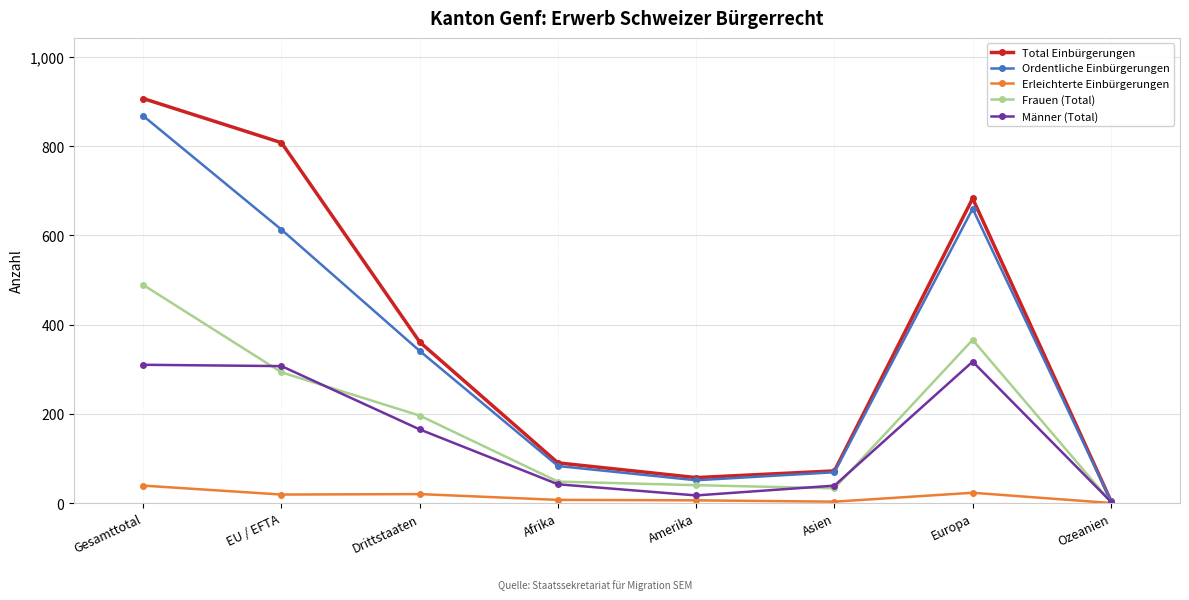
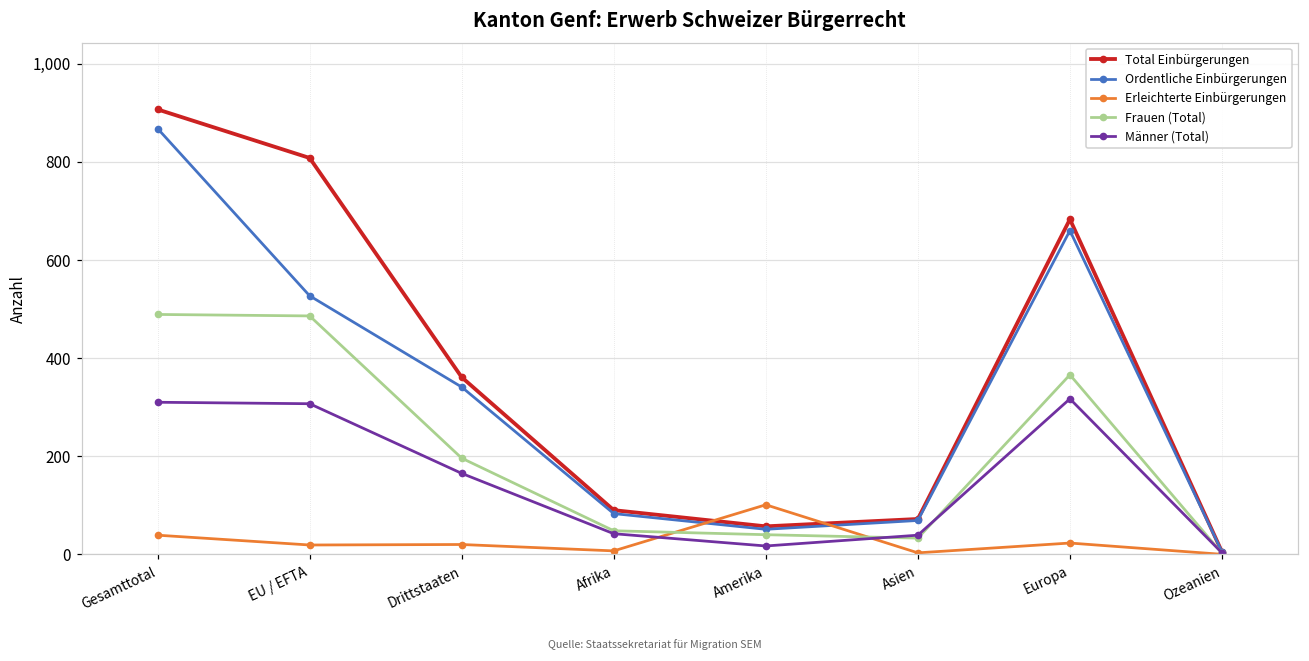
  {
    "Total Einbürgerungen": {
      "Gesamttotal": 910,
      "EU / EFTA": 810,
      "Drittstaaten": 360,
      "Afrika": 90,
      "Amerika": 60,
      "Europa": 680
    },
    "Ordentliche Einbürgerungen": {
      "Gesamttotal": 870,
-     "EU / EFTA": 610,
+     "EU / EFTA": 530,
      "Drittstaaten": 340,
      "Afrika": 80,
      "Amerika": 50,
      "Europa": 660
    },
    "Erleichterte Einbürgerungen": {
      "Gesamttotal": 40,
      "EU / EFTA": 20,
      "Drittstaaten": 20,
      "Afrika": 10,
-     "Amerika": 10,
+     "Amerika": 100,
      "Asien": 0,
      "Europa": 20
    },
    "Frauen (Total)": {
      "Gesamttotal": 490,
-     "EU / EFTA": 290,
+     "EU / EFTA": 490,
      "Drittstaaten": 200,
      "Afrika": 50,
      "Amerika": 40,
      "Asien": 30,
      "Europa": 370
    },
    "Männer (Total)": {
      "Gesamttotal": 310,
      "EU / EFTA": 310,
      "Drittstaaten": 170,
      "Afrika": 40,
      "Amerika": 20,
      "Asien": 40,
      "Europa": 320
    }
  }
